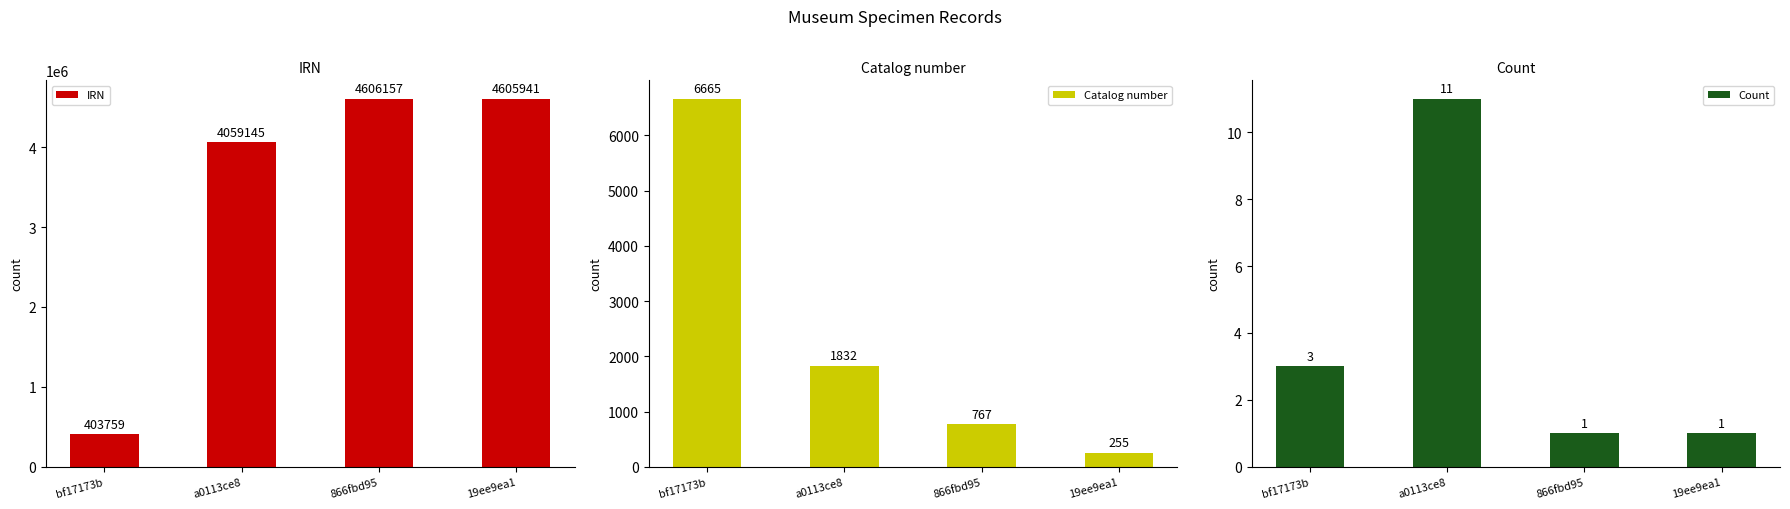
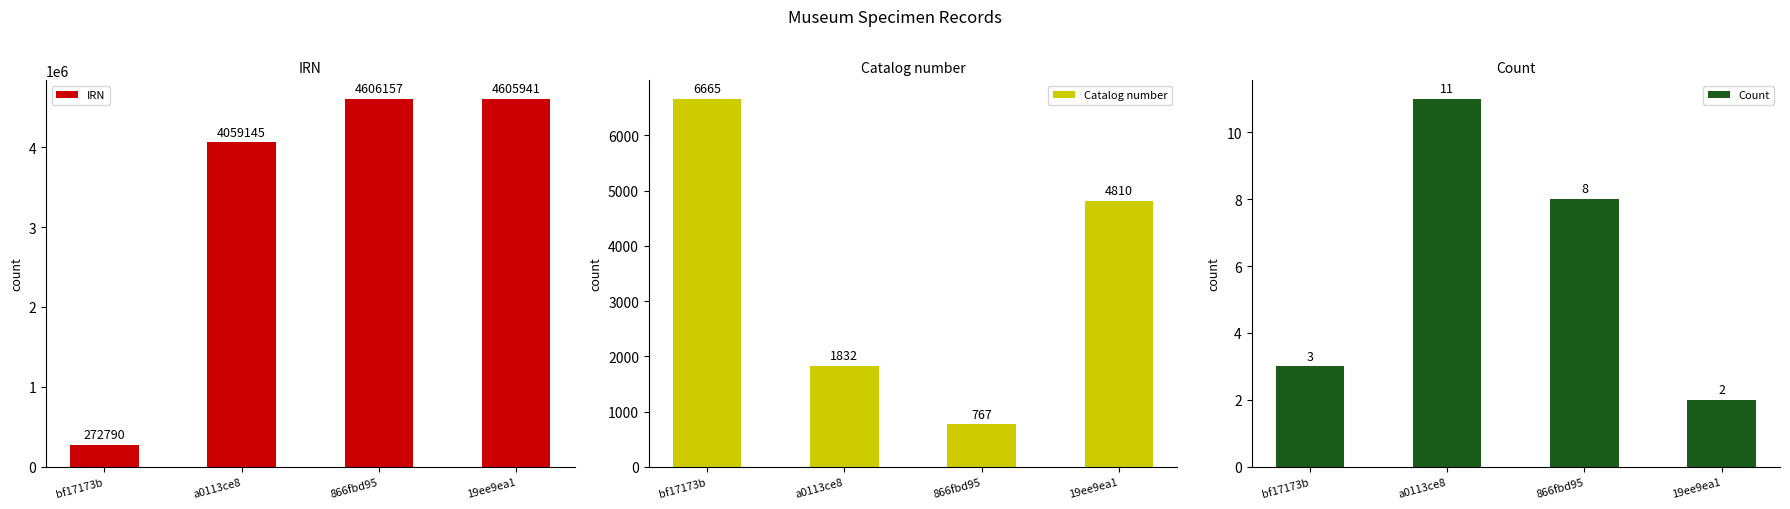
  {
    "IRN": {
-     "bf17173b": 403759,
+     "bf17173b": 272790,
      "a0113ce8": 4059145,
      "866fbd95": 4606157,
      "19ee9ea1": 4605941
    },
    "Catalog number": {
      "bf17173b": 6665,
      "a0113ce8": 1832,
      "866fbd95": 767,
-     "19ee9ea1": 255
+     "19ee9ea1": 4810
    },
    "Count": {
      "bf17173b": 3,
      "a0113ce8": 11,
-     "866fbd95": 1,
-     "19ee9ea1": 1
+     "866fbd95": 8,
+     "19ee9ea1": 2
    }
  }
